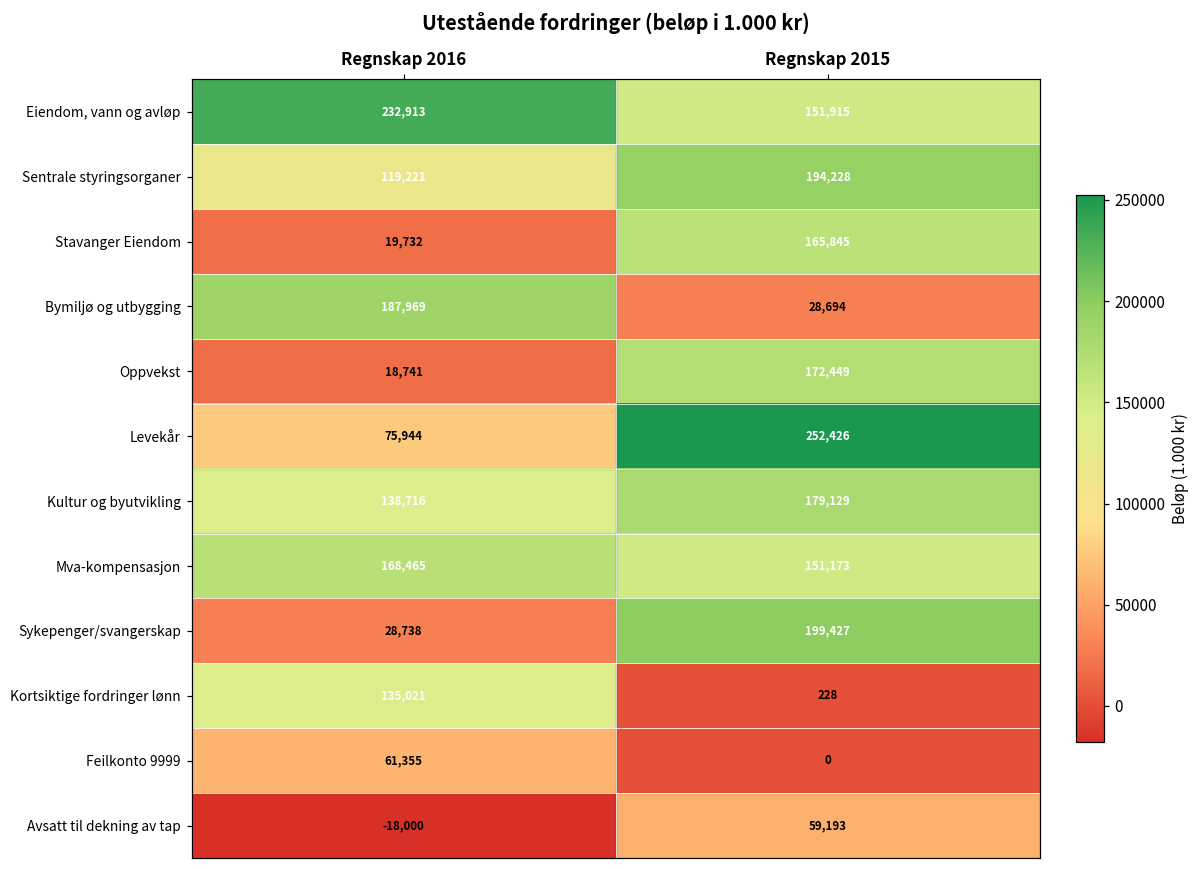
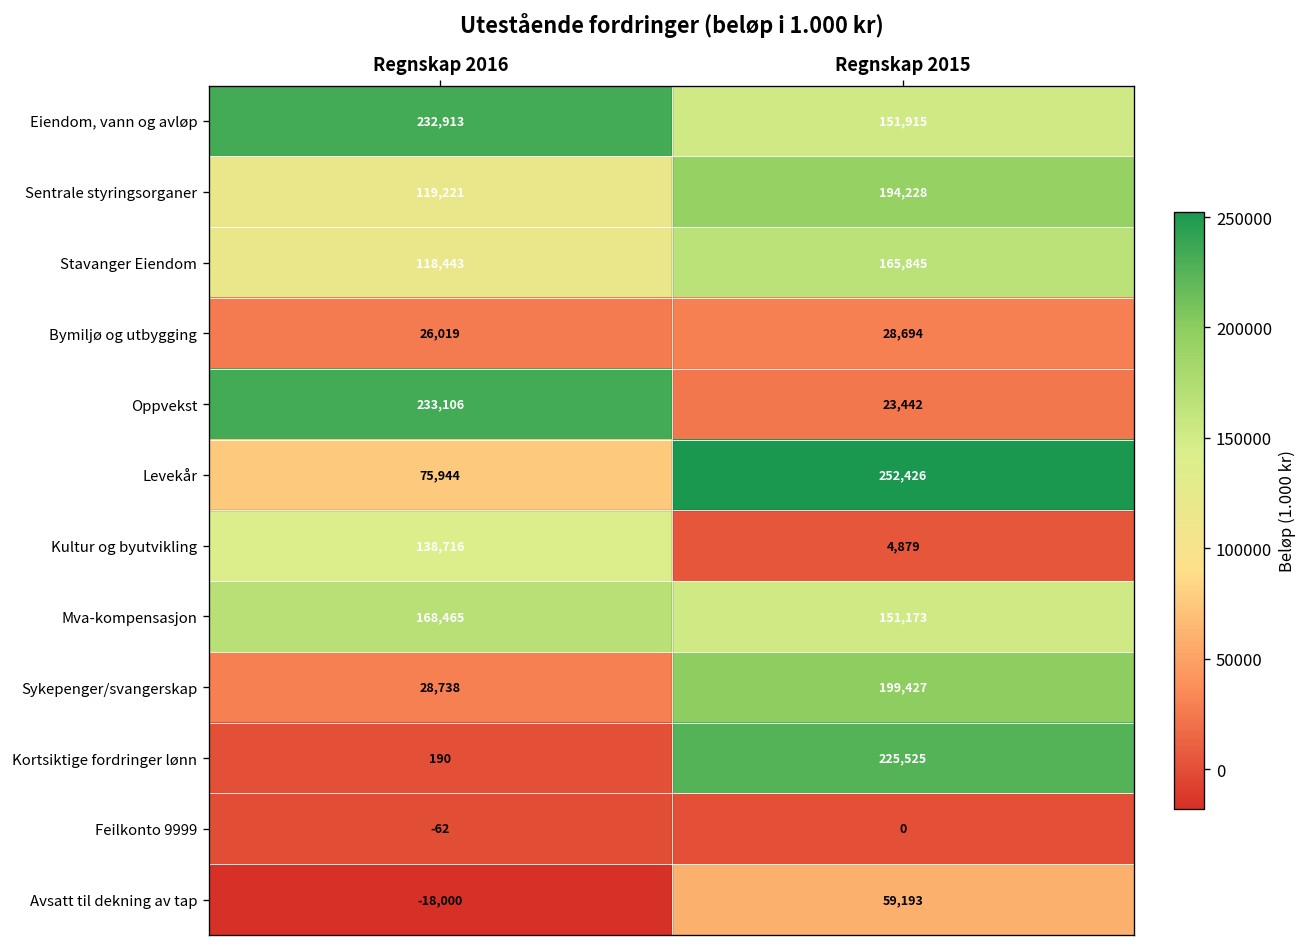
  {
    "Eiendom, vann og avløp": {
      "Regnskap 2016": "232,913",
      "Regnskap 2015": "151,915"
    },
    "Sentrale styringsorganer": {
      "Regnskap 2016": "119,221",
      "Regnskap 2015": "194,228"
    },
    "Stavanger Eiendom": {
-     "Regnskap 2016": "19,732",
+     "Regnskap 2016": "118,443",
      "Regnskap 2015": "165,845"
    },
    "Bymiljø og utbygging": {
-     "Regnskap 2016": "187,969",
+     "Regnskap 2016": "26,019",
      "Regnskap 2015": "28,694"
    },
    "Oppvekst": {
-     "Regnskap 2016": "18,741",
-     "Regnskap 2015": "172,449"
+     "Regnskap 2016": "233,106",
+     "Regnskap 2015": "23,442"
    },
    "Levekår": {
      "Regnskap 2016": "75,944",
      "Regnskap 2015": "252,426"
    },
    "Kultur og byutvikling": {
      "Regnskap 2016": "138,716",
-     "Regnskap 2015": "179,129"
+     "Regnskap 2015": "4,879"
    },
    "Mva-kompensasjon": {
      "Regnskap 2016": "168,465",
      "Regnskap 2015": "151,173"
    },
    "Sykepenger/svangerskap": {
      "Regnskap 2016": "28,738",
      "Regnskap 2015": "199,427"
    },
    "Kortsiktige fordringer lønn": {
-     "Regnskap 2016": "135,021",
-     "Regnskap 2015": "228"
+     "Regnskap 2016": "190",
+     "Regnskap 2015": "225,525"
    },
    "Feilkonto 9999": {
-     "Regnskap 2016": "61,355",
+     "Regnskap 2016": "-62",
      "Regnskap 2015": "0"
    },
    "Avsatt til dekning av tap": {
      "Regnskap 2016": "-18,000",
      "Regnskap 2015": "59,193"
    }
  }
